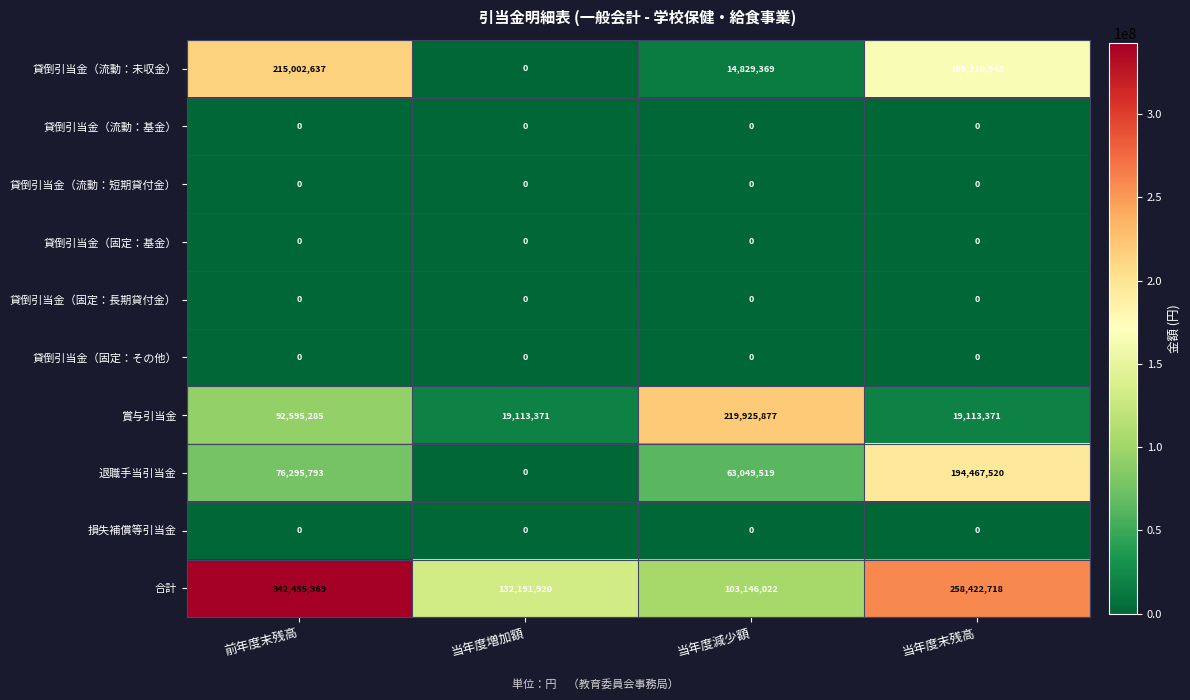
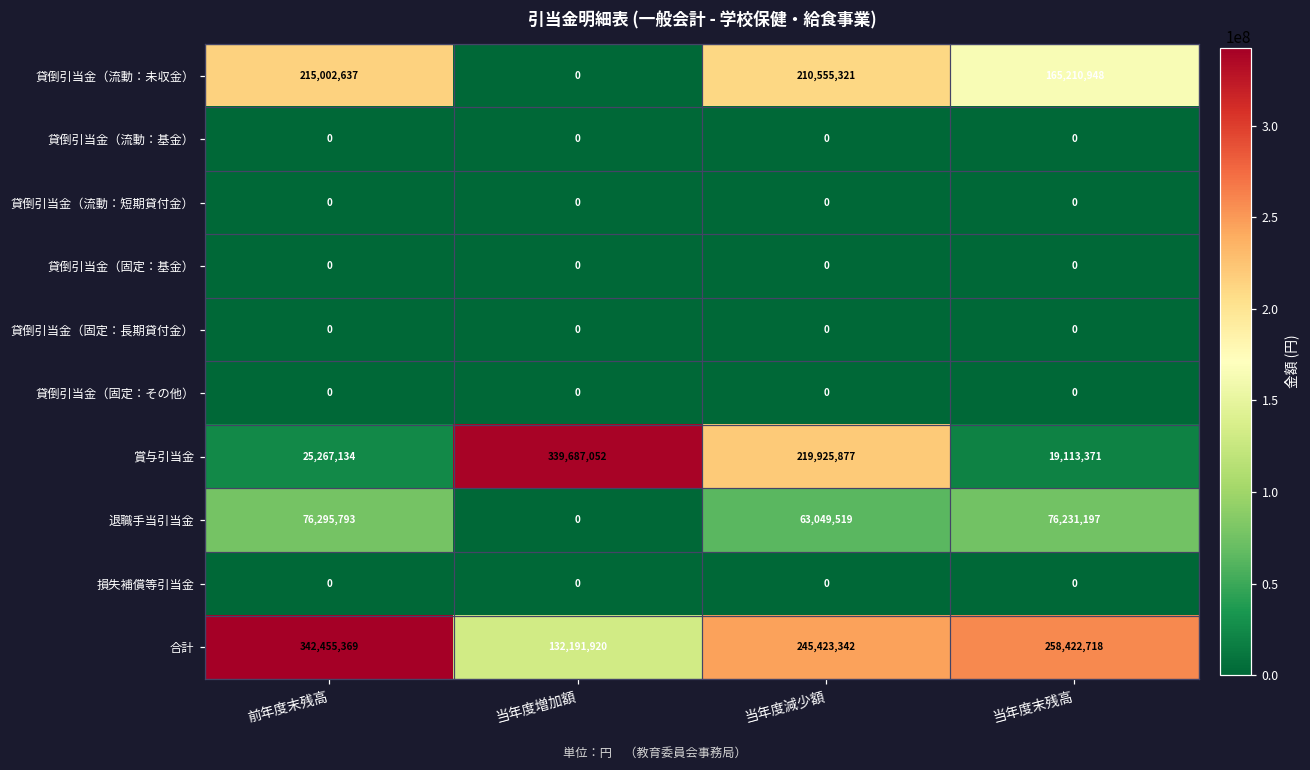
  {
    "貸倒引当金（流動：未収金）": {
      "前年度末残高": "215,002,637",
      "当年度増加額": "0",
-     "当年度減少額": "14,829,369",
+     "当年度減少額": "210,555,321",
      "当年度末残高": "165,210,948"
    },
    "貸倒引当金（流動：基金）": {
      "前年度末残高": "0",
      "当年度増加額": "0",
      "当年度減少額": "0",
      "当年度末残高": "0"
    },
    "貸倒引当金（流動：短期貸付金）": {
      "前年度末残高": "0",
      "当年度増加額": "0",
      "当年度減少額": "0",
      "当年度末残高": "0"
    },
    "貸倒引当金（固定：基金）": {
      "前年度末残高": "0",
      "当年度増加額": "0",
      "当年度減少額": "0",
      "当年度末残高": "0"
    },
    "貸倒引当金（固定：長期貸付金）": {
      "前年度末残高": "0",
      "当年度増加額": "0",
      "当年度減少額": "0",
      "当年度末残高": "0"
    },
    "貸倒引当金（固定：その他）": {
      "前年度末残高": "0",
      "当年度増加額": "0",
      "当年度減少額": "0",
      "当年度末残高": "0"
    },
    "賞与引当金": {
-     "前年度末残高": "92,595,285",
-     "当年度増加額": "19,113,371",
+     "前年度末残高": "25,267,134",
+     "当年度増加額": "339,687,052",
      "当年度減少額": "219,925,877",
      "当年度末残高": "19,113,371"
    },
    "退職手当引当金": {
      "前年度末残高": "76,295,793",
      "当年度増加額": "0",
      "当年度減少額": "63,049,519",
-     "当年度末残高": "194,467,520"
+     "当年度末残高": "76,231,197"
    },
    "損失補償等引当金": {
      "前年度末残高": "0",
      "当年度増加額": "0",
      "当年度減少額": "0",
      "当年度末残高": "0"
    },
    "合計": {
      "前年度末残高": "342,455,369",
      "当年度増加額": "132,191,920",
-     "当年度減少額": "103,146,022",
+     "当年度減少額": "245,423,342",
      "当年度末残高": "258,422,718"
    }
  }
